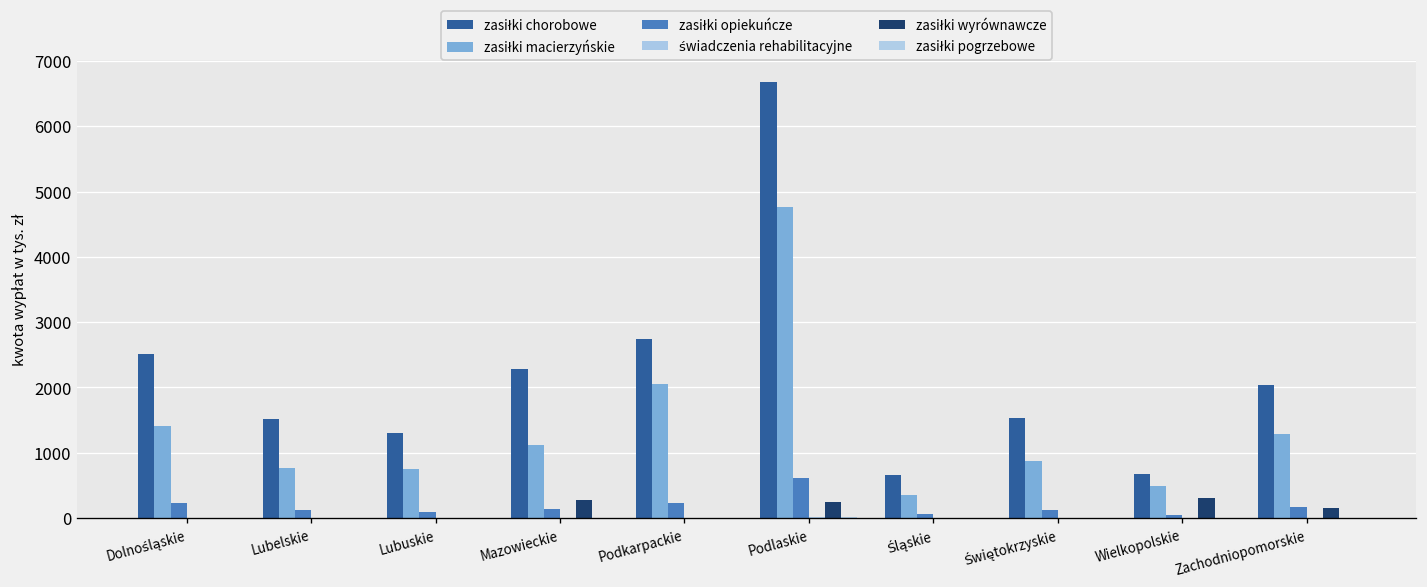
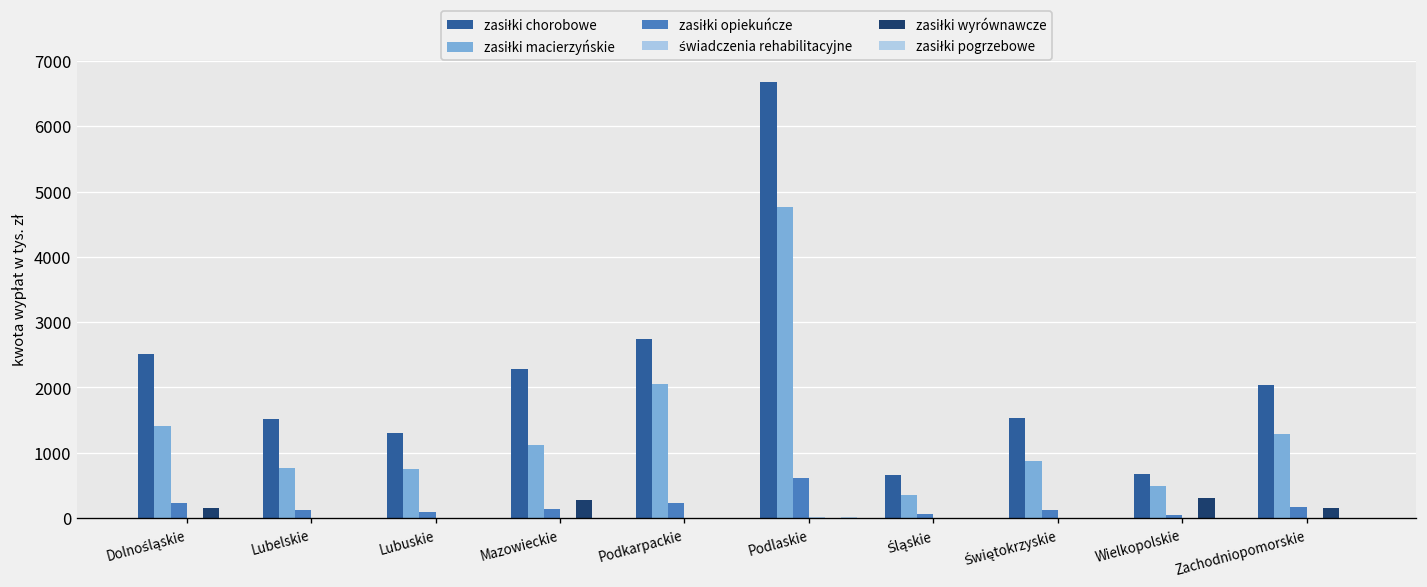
  {
    "zasiłki wyrównawcze": {
-     "Dolnośląskie": 0,
+     "Dolnośląskie": 200,
      "Mazowieckie": 300,
-     "Podlaskie": 200,
+     "Podlaskie": 0,
      "Wielkopolskie": 300,
      "Zachodniopomorskie": 100
    }
  }
